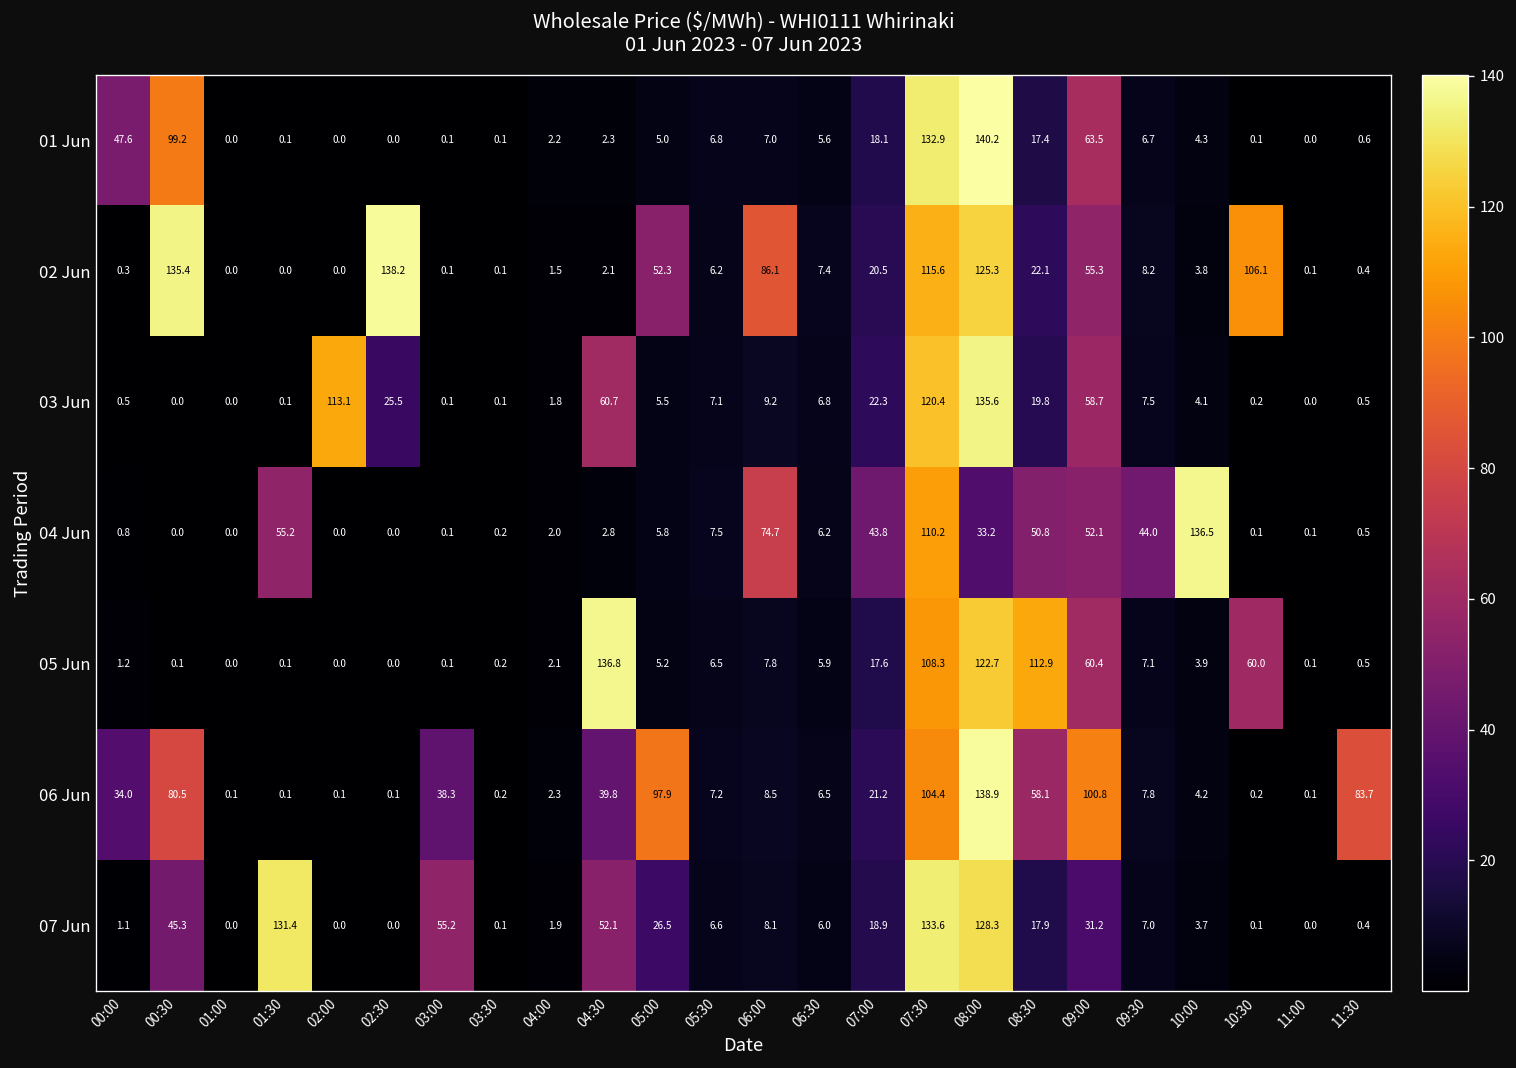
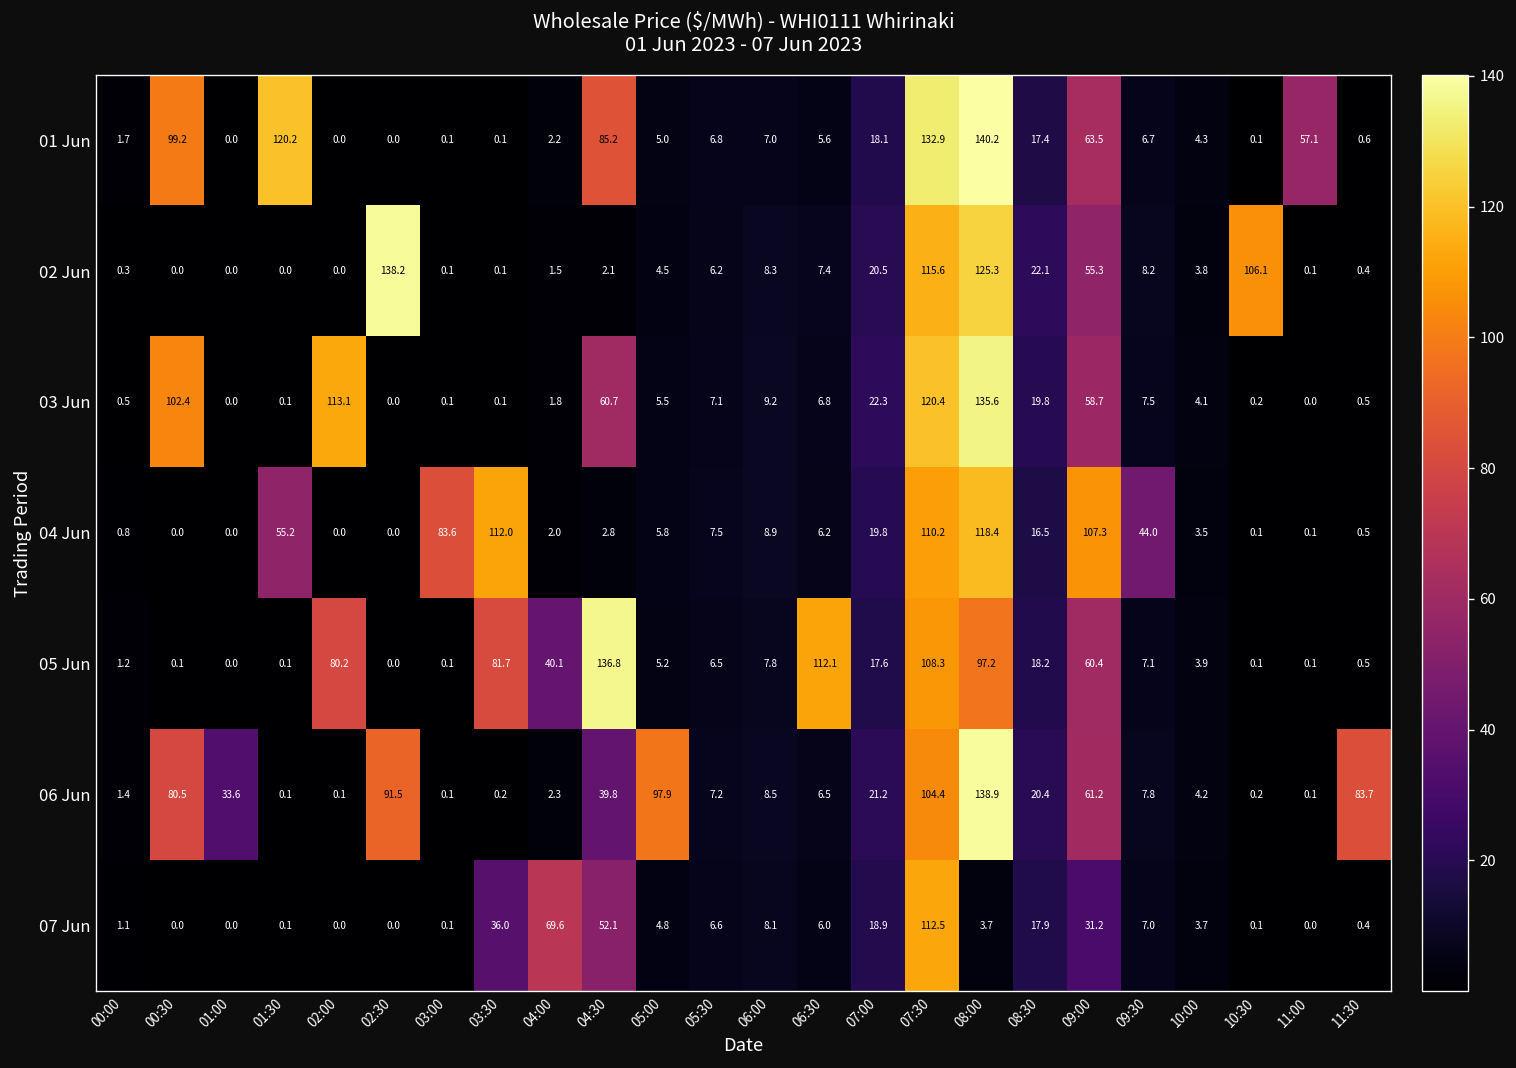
  {
    "01 Jun": {
-     "00:00": 47.6,
+     "00:00": 1.7,
      "00:30": 99.2,
      "01:00": 0.0,
-     "01:30": 0.1,
+     "01:30": 120.2,
      "02:00": 0.0,
      "02:30": 0.0,
      "03:00": 0.1,
      "03:30": 0.1,
      "04:00": 2.2,
-     "04:30": 2.3,
+     "04:30": 85.2,
      "05:00": 5.0,
      "05:30": 6.8,
      "06:00": 7.0,
      "06:30": 5.6,
      "07:00": 18.1,
      "07:30": 132.9,
      "08:00": 140.2,
      "08:30": 17.4,
      "09:00": 63.5,
      "09:30": 6.7,
      "10:00": 4.3,
      "10:30": 0.1,
-     "11:00": 0.0,
+     "11:00": 57.1,
      "11:30": 0.6
    },
    "02 Jun": {
      "00:00": 0.3,
-     "00:30": 135.4,
+     "00:30": 0.0,
      "01:00": 0.0,
      "01:30": 0.0,
      "02:00": 0.0,
      "02:30": 138.2,
      "03:00": 0.1,
      "03:30": 0.1,
      "04:00": 1.5,
      "04:30": 2.1,
-     "05:00": 52.3,
+     "05:00": 4.5,
      "05:30": 6.2,
-     "06:00": 86.1,
+     "06:00": 8.3,
      "06:30": 7.4,
      "07:00": 20.5,
      "07:30": 115.6,
      "08:00": 125.3,
      "08:30": 22.1,
      "09:00": 55.3,
      "09:30": 8.2,
      "10:00": 3.8,
      "10:30": 106.1,
      "11:00": 0.1,
      "11:30": 0.4
    },
    "03 Jun": {
      "00:00": 0.5,
-     "00:30": 0.0,
+     "00:30": 102.4,
      "01:00": 0.0,
      "01:30": 0.1,
      "02:00": 113.1,
-     "02:30": 25.5,
+     "02:30": 0.0,
      "03:00": 0.1,
      "03:30": 0.1,
      "04:00": 1.8,
      "04:30": 60.7,
      "05:00": 5.5,
      "05:30": 7.1,
      "06:00": 9.2,
      "06:30": 6.8,
      "07:00": 22.3,
      "07:30": 120.4,
      "08:00": 135.6,
      "08:30": 19.8,
      "09:00": 58.7,
      "09:30": 7.5,
      "10:00": 4.1,
      "10:30": 0.2,
      "11:00": 0.0,
      "11:30": 0.5
    },
    "04 Jun": {
      "00:00": 0.8,
      "00:30": 0.0,
      "01:00": 0.0,
      "01:30": 55.2,
      "02:00": 0.0,
      "02:30": 0.0,
-     "03:00": 0.1,
-     "03:30": 0.2,
+     "03:00": 83.6,
+     "03:30": 112.0,
      "04:00": 2.0,
      "04:30": 2.8,
      "05:00": 5.8,
      "05:30": 7.5,
-     "06:00": 74.7,
+     "06:00": 8.9,
      "06:30": 6.2,
-     "07:00": 43.8,
+     "07:00": 19.8,
      "07:30": 110.2,
-     "08:00": 33.2,
-     "08:30": 50.8,
-     "09:00": 52.1,
+     "08:00": 118.4,
+     "08:30": 16.5,
+     "09:00": 107.3,
      "09:30": 44.0,
-     "10:00": 136.5,
+     "10:00": 3.5,
      "10:30": 0.1,
      "11:00": 0.1,
      "11:30": 0.5
    },
    "05 Jun": {
      "00:00": 1.2,
      "00:30": 0.1,
      "01:00": 0.0,
      "01:30": 0.1,
-     "02:00": 0.0,
+     "02:00": 80.2,
      "02:30": 0.0,
      "03:00": 0.1,
-     "03:30": 0.2,
-     "04:00": 2.1,
+     "03:30": 81.7,
+     "04:00": 40.1,
      "04:30": 136.8,
      "05:00": 5.2,
      "05:30": 6.5,
      "06:00": 7.8,
-     "06:30": 5.9,
+     "06:30": 112.1,
      "07:00": 17.6,
      "07:30": 108.3,
-     "08:00": 122.7,
-     "08:30": 112.9,
+     "08:00": 97.2,
+     "08:30": 18.2,
      "09:00": 60.4,
      "09:30": 7.1,
      "10:00": 3.9,
-     "10:30": 60.0,
+     "10:30": 0.1,
      "11:00": 0.1,
      "11:30": 0.5
    },
    "06 Jun": {
-     "00:00": 34.0,
+     "00:00": 1.4,
      "00:30": 80.5,
-     "01:00": 0.1,
+     "01:00": 33.6,
      "01:30": 0.1,
      "02:00": 0.1,
-     "02:30": 0.1,
-     "03:00": 38.3,
+     "02:30": 91.5,
+     "03:00": 0.1,
      "03:30": 0.2,
      "04:00": 2.3,
      "04:30": 39.8,
      "05:00": 97.9,
      "05:30": 7.2,
      "06:00": 8.5,
      "06:30": 6.5,
      "07:00": 21.2,
      "07:30": 104.4,
      "08:00": 138.9,
-     "08:30": 58.1,
-     "09:00": 100.8,
+     "08:30": 20.4,
+     "09:00": 61.2,
      "09:30": 7.8,
      "10:00": 4.2,
      "10:30": 0.2,
      "11:00": 0.1,
      "11:30": 83.7
    },
    "07 Jun": {
      "00:00": 1.1,
-     "00:30": 45.3,
+     "00:30": 0.0,
      "01:00": 0.0,
-     "01:30": 131.4,
+     "01:30": 0.1,
      "02:00": 0.0,
      "02:30": 0.0,
-     "03:00": 55.2,
-     "03:30": 0.1,
-     "04:00": 1.9,
+     "03:00": 0.1,
+     "03:30": 36.0,
+     "04:00": 69.6,
      "04:30": 52.1,
-     "05:00": 26.5,
+     "05:00": 4.8,
      "05:30": 6.6,
      "06:00": 8.1,
      "06:30": 6.0,
      "07:00": 18.9,
-     "07:30": 133.6,
-     "08:00": 128.3,
+     "07:30": 112.5,
+     "08:00": 3.7,
      "08:30": 17.9,
      "09:00": 31.2,
      "09:30": 7.0,
      "10:00": 3.7,
      "10:30": 0.1,
      "11:00": 0.0,
      "11:30": 0.4
    }
  }
